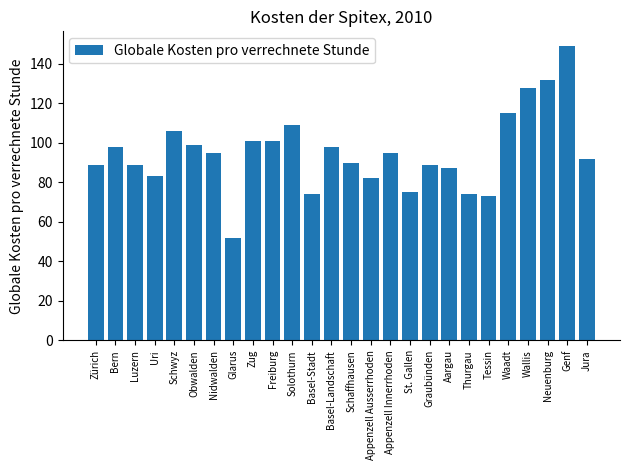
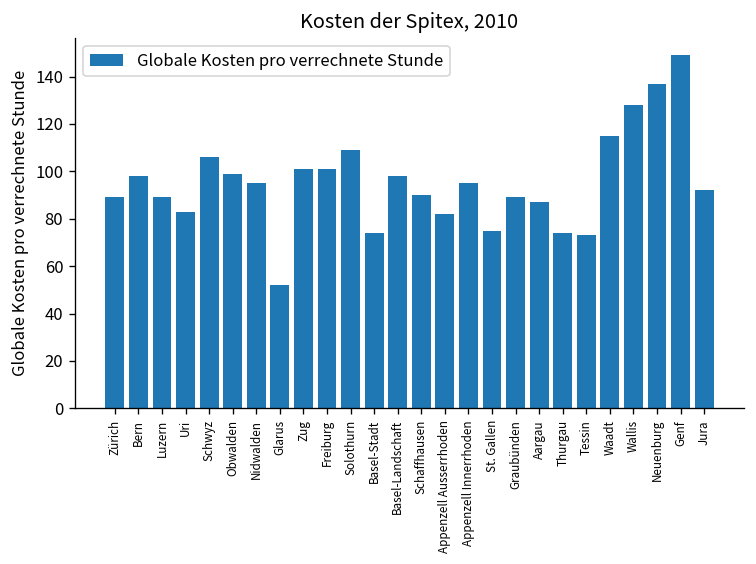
  {
    "Zürich": 89,
    "Bern": 98,
    "Luzern": 89,
    "Uri": 83,
    "Schwyz": 106,
    "Obwalden": 99,
    "Nidwalden": 95,
    "Glarus": 52,
    "Zug": 101,
    "Freiburg": 101,
    "Solothurn": 109,
    "Basel-Stadt": 74,
    "Basel-Landschaft": 98,
    "Schaffhausen": 90,
    "Appenzell Ausserrhoden": 82,
    "Appenzell Innerrhoden": 95,
    "St. Gallen": 75,
    "Graubünden": 89,
    "Aargau": 87,
    "Thurgau": 74,
    "Tessin": 73,
    "Waadt": 115,
    "Wallis": 128,
-   "Neuenburg": 132,
+   "Neuenburg": 137,
    "Genf": 149,
    "Jura": 92
  }
